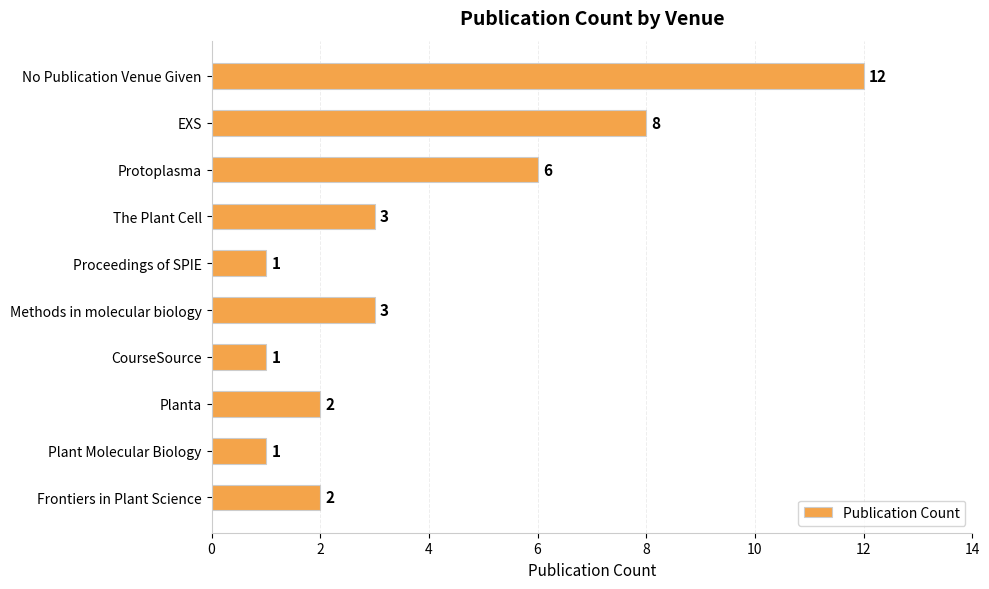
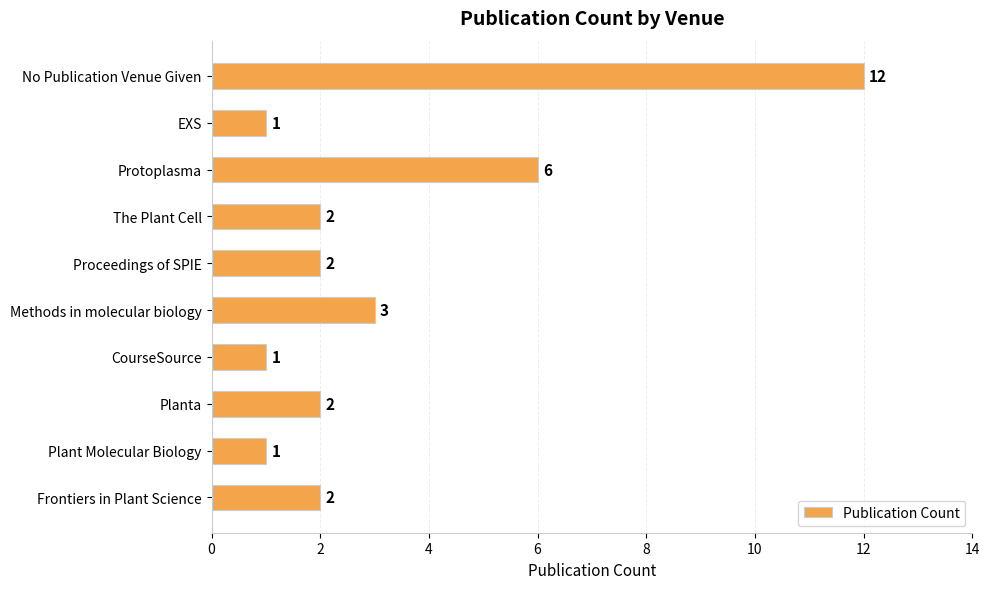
  {
    "No Publication Venue Given": 12,
-   "EXS": 8,
+   "EXS": 1,
    "Protoplasma": 6,
-   "The Plant Cell": 3,
-   "Proceedings of SPIE": 1,
+   "The Plant Cell": 2,
+   "Proceedings of SPIE": 2,
    "Methods in molecular biology": 3,
    "CourseSource": 1,
    "Planta": 2,
    "Plant Molecular Biology": 1,
    "Frontiers in Plant Science": 2
  }
